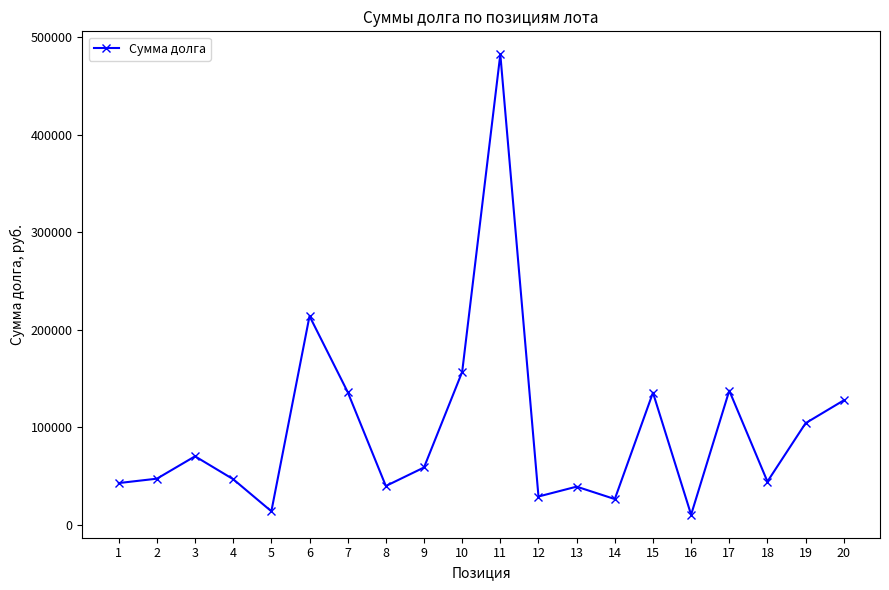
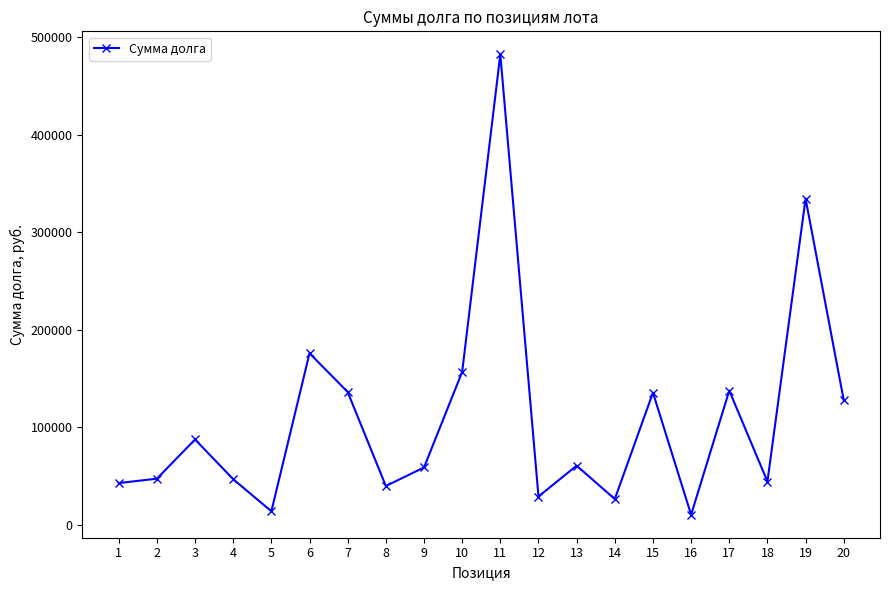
  {
    "1": 40000,
    "2": 50000,
-   "3": 70000,
+   "3": 90000,
    "4": 50000,
    "5": 10000,
-   "6": 210000,
+   "6": 180000,
    "7": 140000,
    "8": 40000,
    "9": 60000,
    "10": 160000,
    "11": 480000,
    "12": 30000,
-   "13": 40000,
+   "13": 60000,
    "14": 30000,
    "15": 140000,
    "16": 10000,
    "17": 140000,
    "18": 40000,
-   "19": 100000,
+   "19": 330000,
    "20": 130000
  }
